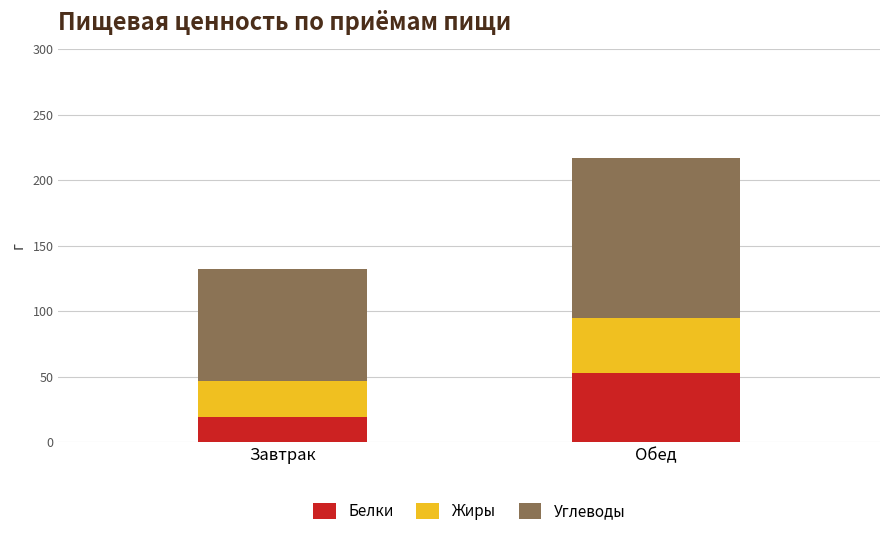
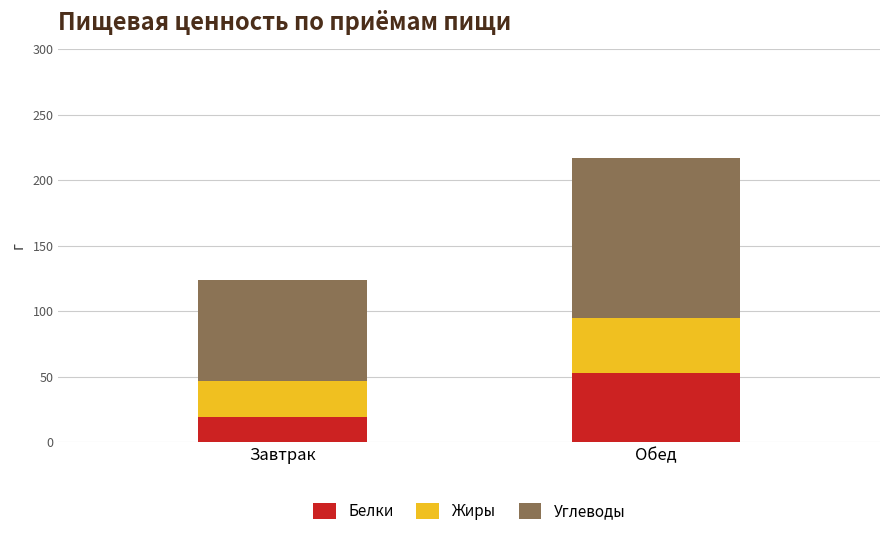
  {
    "Белки": {
      "Завтрак": 19,
      "Обед": 53
    },
    "Жиры": {
      "Завтрак": 28,
      "Обед": 42
    },
    "Углеводы": {
-     "Завтрак": 86,
+     "Завтрак": 77,
      "Обед": 122
    }
  }
